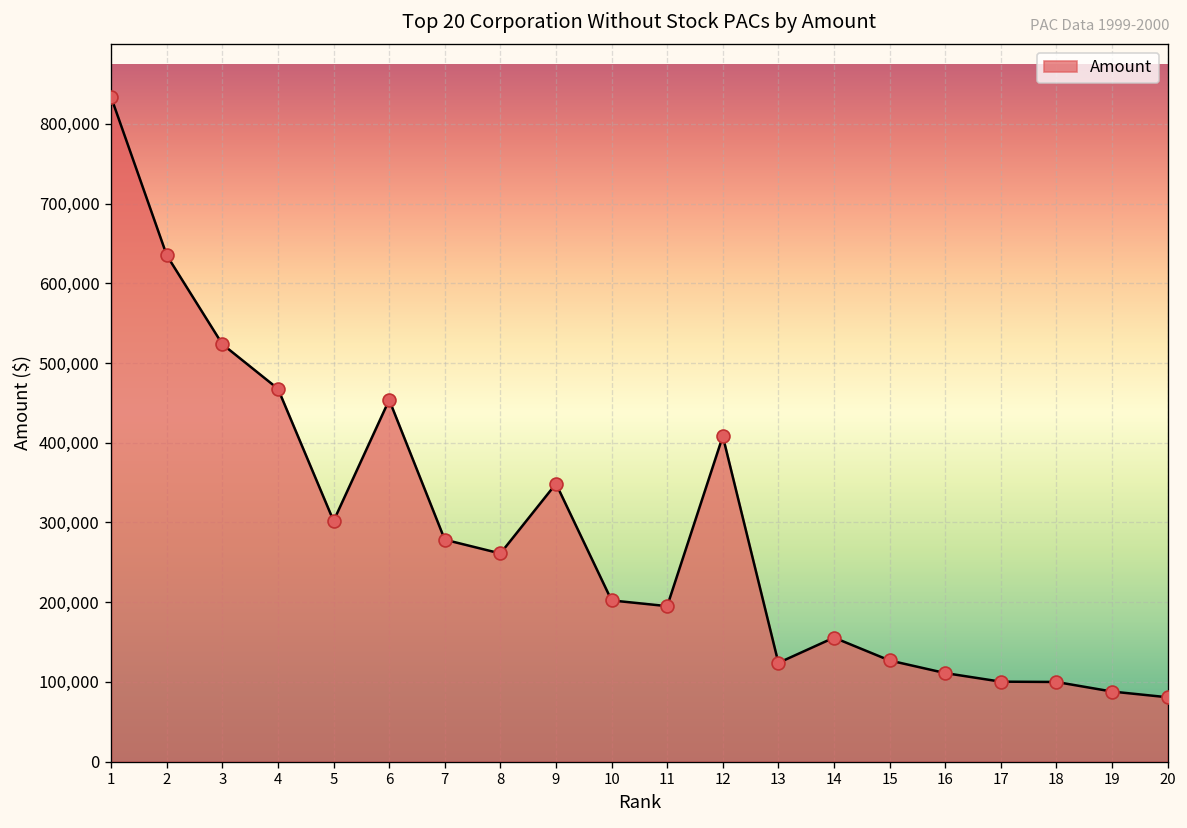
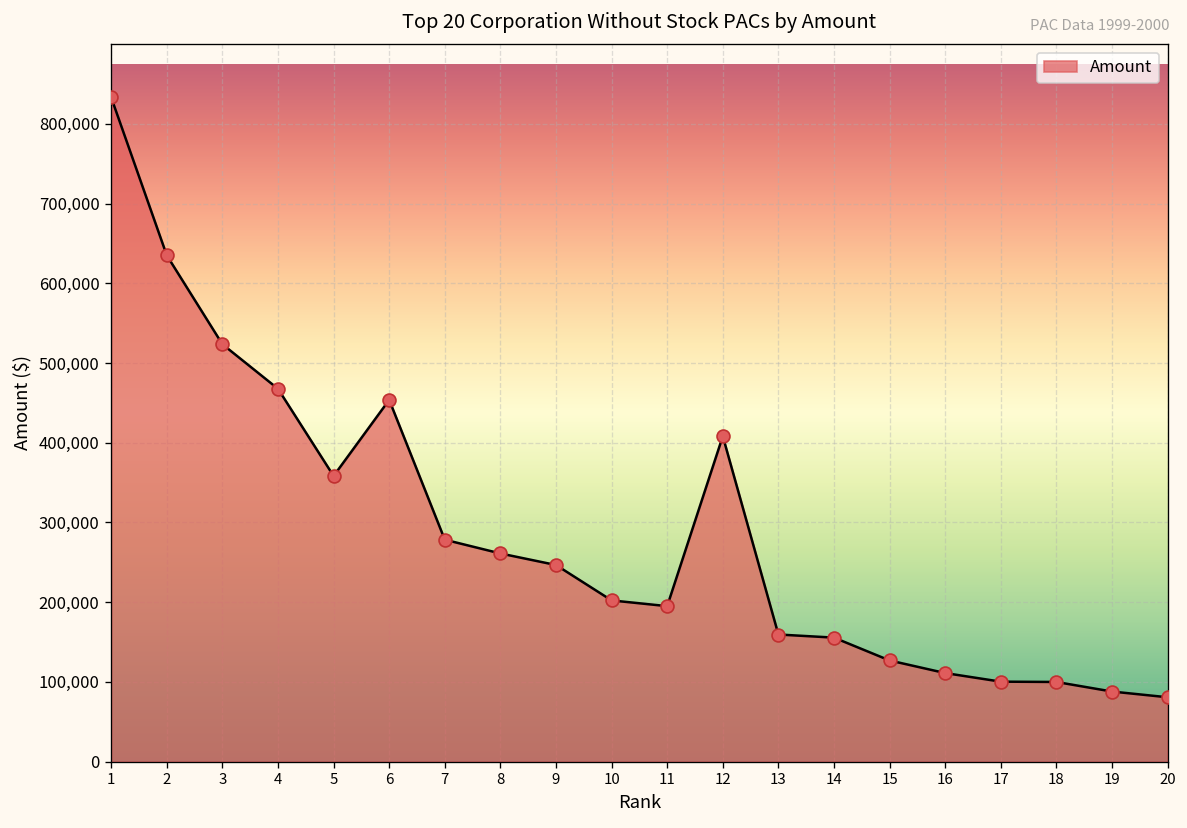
  {
    "1": "830,000",
    "2": "640,000",
    "3": "520,000",
    "4": "470,000",
-   "5": "300,000",
+   "5": "360,000",
    "6": "450,000",
    "7": "280,000",
    "8": "260,000",
-   "9": "350,000",
+   "9": "250,000",
    "10": "200,000",
    "11": "200,000",
    "12": "410,000",
-   "13": "120,000",
+   "13": "160,000",
    "14": "160,000",
    "15": "130,000",
    "16": "110,000",
    "17": "100,000",
    "18": "100,000",
    "19": "90,000",
    "20": "80,000"
  }
